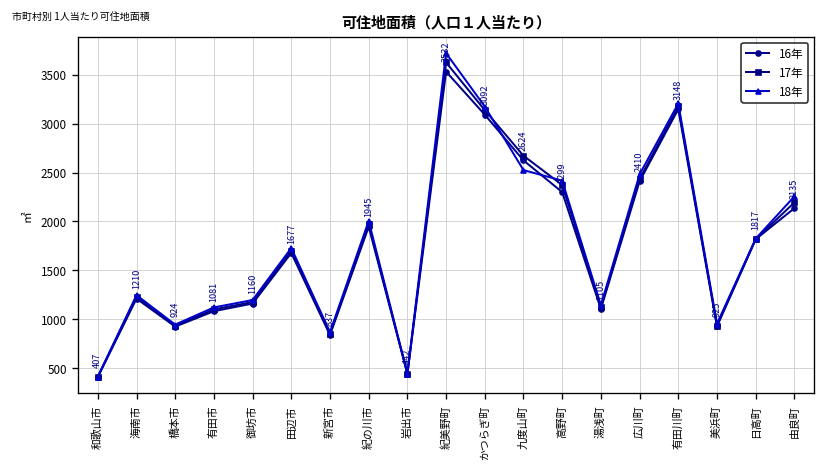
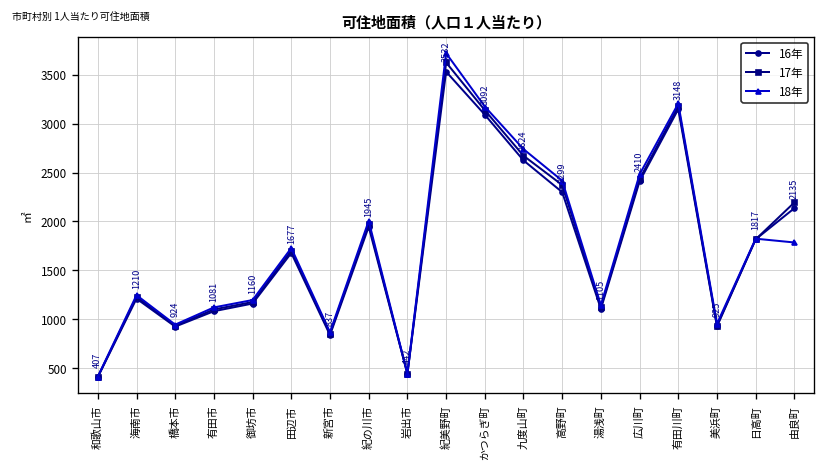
  {
    "18年": {
-     "九度山町": 2500,
-     "由良町": 2300
+     "九度山町": 2700,
+     "由良町": 1800
    }
  }
